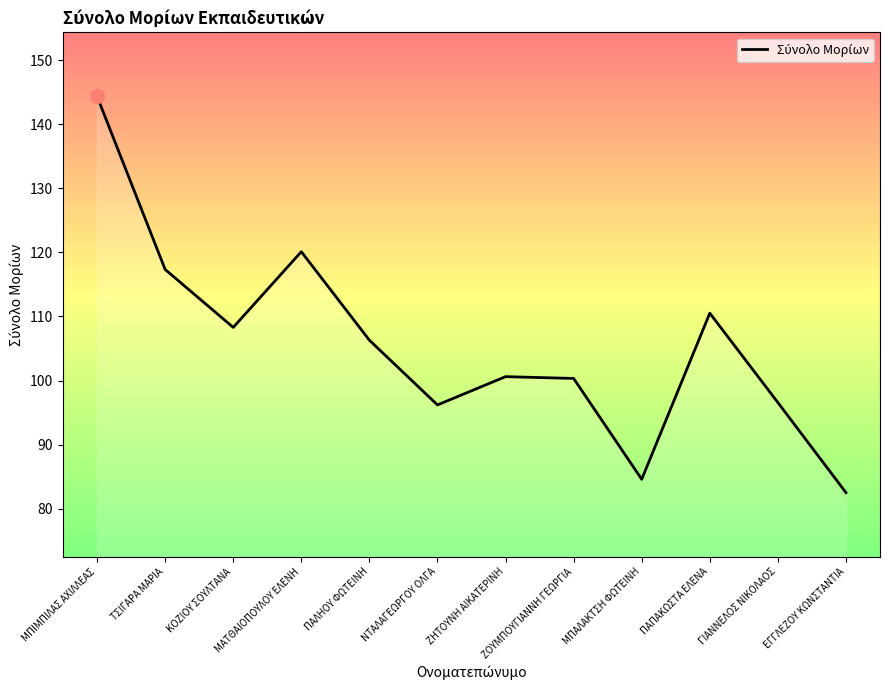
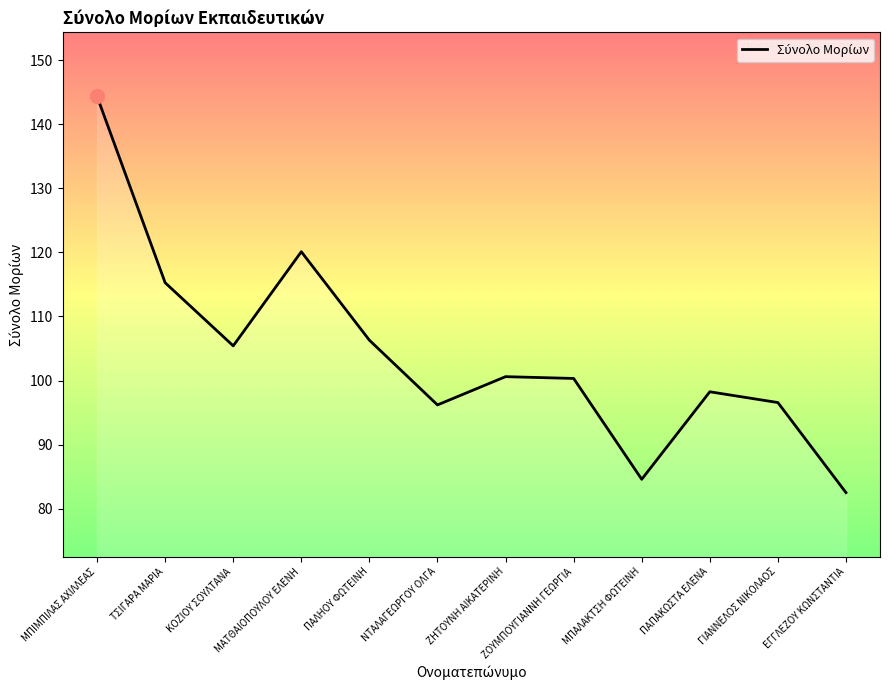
  {
    "Σύνολο Μορίων": {
-     "ΤΣΙΓΑΡΑ ΜΑΡΙΑ": 117,
-     "ΚΟΖΙΟΥ ΣΟΥΛΤΑΝΑ": 108,
+     "ΤΣΙΓΑΡΑ ΜΑΡΙΑ": 115,
+     "ΚΟΖΙΟΥ ΣΟΥΛΤΑΝΑ": 105,
      "ΜΑΤΘΑΙΟΠΟΥΛΟΥ ΕΛΕΝΗ": 120,
      "ΠΑΛΗΟΥ ΦΩΤΕΙΝΗ": 106,
      "ΝΤΑΛΑΓΕΩΡΓΟΥ ΟΛΓΑ": 96,
      "ΖΗΤΟΥΝΗ ΑΙΚΑΤΕΡΙΝΗ": 101,
      "ΖΟΥΜΠΟΥΓΙΑΝΝΗ ΓΕΩΡΓΙΑ": 100,
      "ΜΠΑΛΑΚΤΣΗ ΦΩΤΕΙΝΗ": 85,
-     "ΠΑΠΑΚΩΣΤΑ ΕΛΕΝΑ": 111,
+     "ΠΑΠΑΚΩΣΤΑ ΕΛΕΝΑ": 98,
      "ΓΙΑΝΝΕΛΟΣ ΝΙΚΟΛΑΟΣ": 97,
      "ΕΓΓΛΕΖΟΥ ΚΩΝΣΤΑΝΤΙΑ": 83
    }
  }
